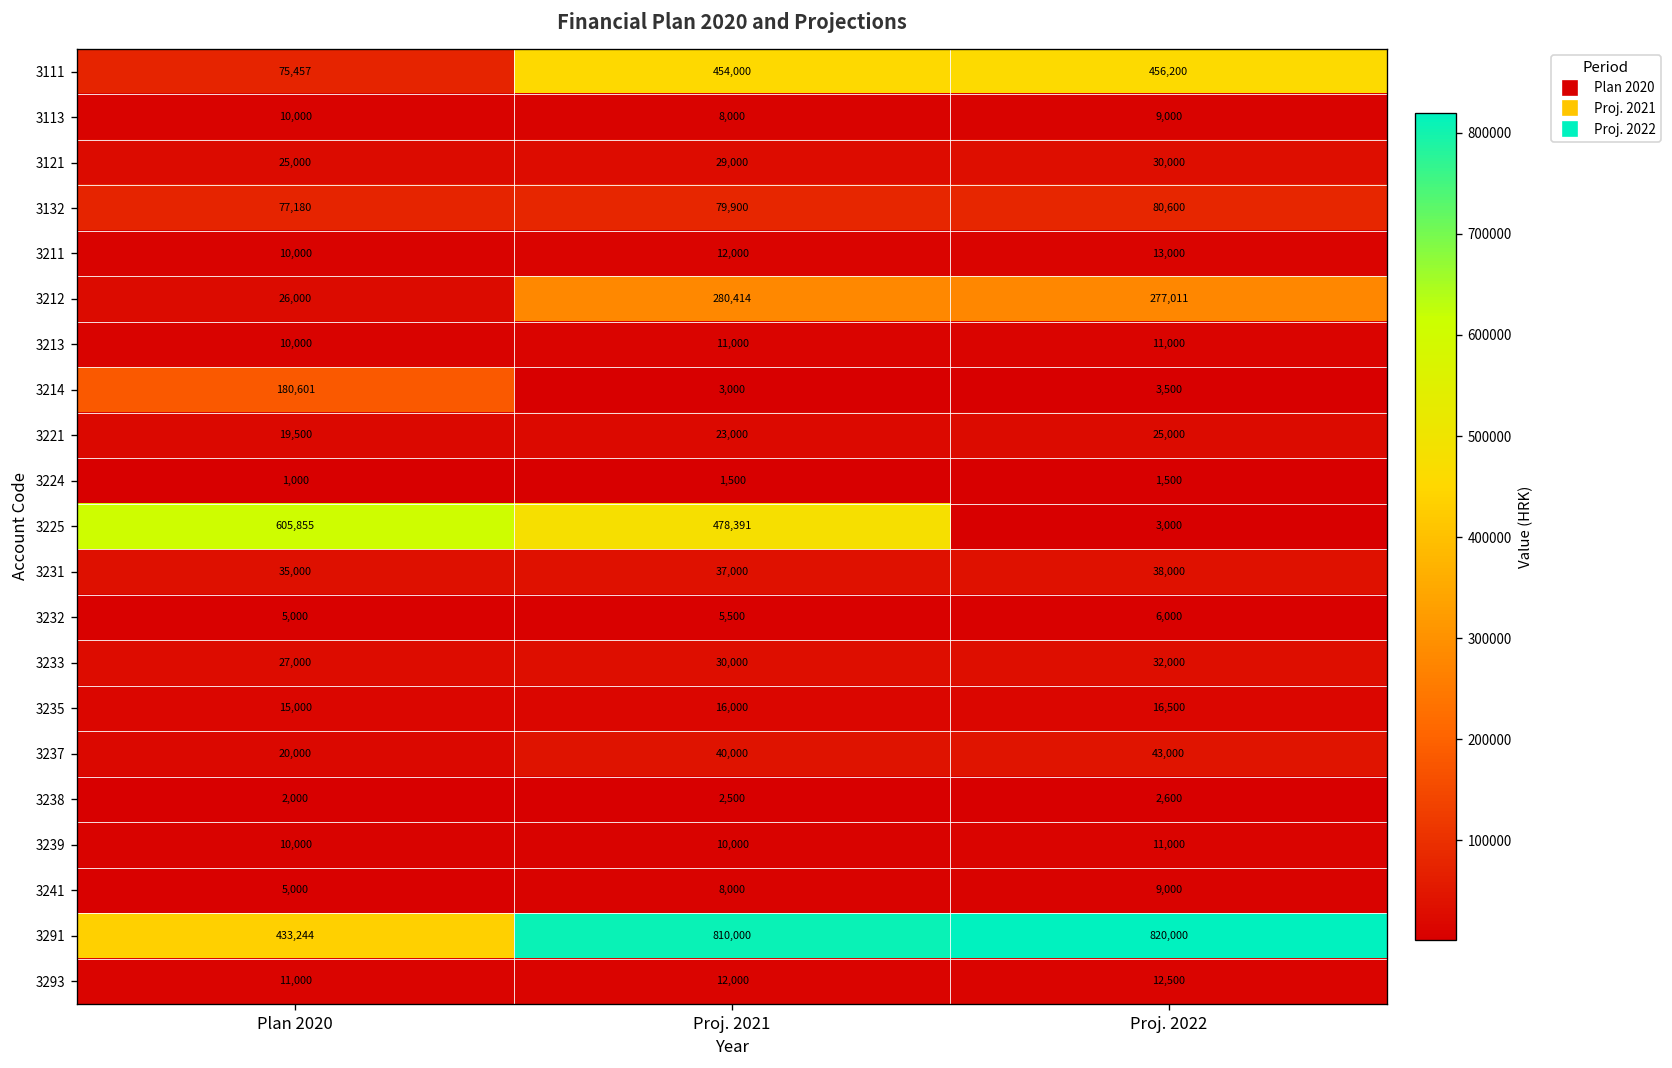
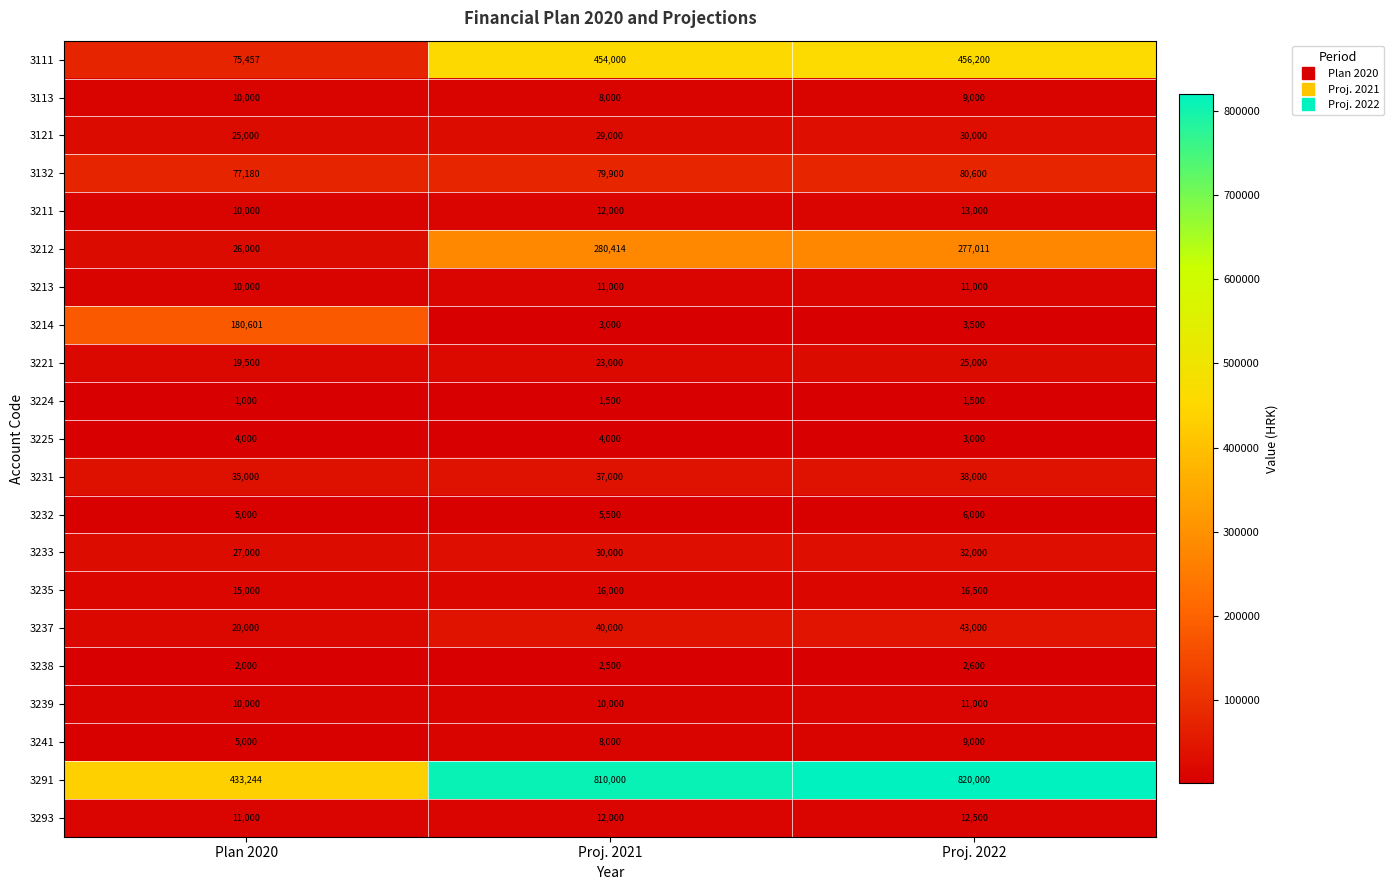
  {
    "3111": {
      "Plan 2020": "75,457",
      "Proj. 2021": "454,000",
      "Proj. 2022": "456,200"
    },
    "3113": {
      "Plan 2020": "10,000",
      "Proj. 2021": "8,000",
      "Proj. 2022": "9,000"
    },
    "3121": {
      "Plan 2020": "25,000",
      "Proj. 2021": "29,000",
      "Proj. 2022": "30,000"
    },
    "3132": {
      "Plan 2020": "77,180",
      "Proj. 2021": "79,900",
      "Proj. 2022": "80,600"
    },
    "3211": {
      "Plan 2020": "10,000",
      "Proj. 2021": "12,000",
      "Proj. 2022": "13,000"
    },
    "3212": {
      "Plan 2020": "26,000",
      "Proj. 2021": "280,414",
      "Proj. 2022": "277,011"
    },
    "3213": {
      "Plan 2020": "10,000",
      "Proj. 2021": "11,000",
      "Proj. 2022": "11,000"
    },
    "3214": {
      "Plan 2020": "180,601",
      "Proj. 2021": "3,000",
      "Proj. 2022": "3,500"
    },
    "3221": {
      "Plan 2020": "19,500",
      "Proj. 2021": "23,000",
      "Proj. 2022": "25,000"
    },
    "3224": {
      "Plan 2020": "1,000",
      "Proj. 2021": "1,500",
      "Proj. 2022": "1,500"
    },
    "3225": {
-     "Plan 2020": "605,855",
-     "Proj. 2021": "478,391",
+     "Plan 2020": "4,000",
+     "Proj. 2021": "4,000",
      "Proj. 2022": "3,000"
    },
    "3231": {
      "Plan 2020": "35,000",
      "Proj. 2021": "37,000",
      "Proj. 2022": "38,000"
    },
    "3232": {
      "Plan 2020": "5,000",
      "Proj. 2021": "5,500",
      "Proj. 2022": "6,000"
    },
    "3233": {
      "Plan 2020": "27,000",
      "Proj. 2021": "30,000",
      "Proj. 2022": "32,000"
    },
    "3235": {
      "Plan 2020": "15,000",
      "Proj. 2021": "16,000",
      "Proj. 2022": "16,500"
    },
    "3237": {
      "Plan 2020": "20,000",
      "Proj. 2021": "40,000",
      "Proj. 2022": "43,000"
    },
    "3238": {
      "Plan 2020": "2,000",
      "Proj. 2021": "2,500",
      "Proj. 2022": "2,600"
    },
    "3239": {
      "Plan 2020": "10,000",
      "Proj. 2021": "10,000",
      "Proj. 2022": "11,000"
    },
    "3241": {
      "Plan 2020": "5,000",
      "Proj. 2021": "8,000",
      "Proj. 2022": "9,000"
    },
    "3291": {
      "Plan 2020": "433,244",
      "Proj. 2021": "810,000",
      "Proj. 2022": "820,000"
    },
    "3293": {
      "Plan 2020": "11,000",
      "Proj. 2021": "12,000",
      "Proj. 2022": "12,500"
    }
  }
